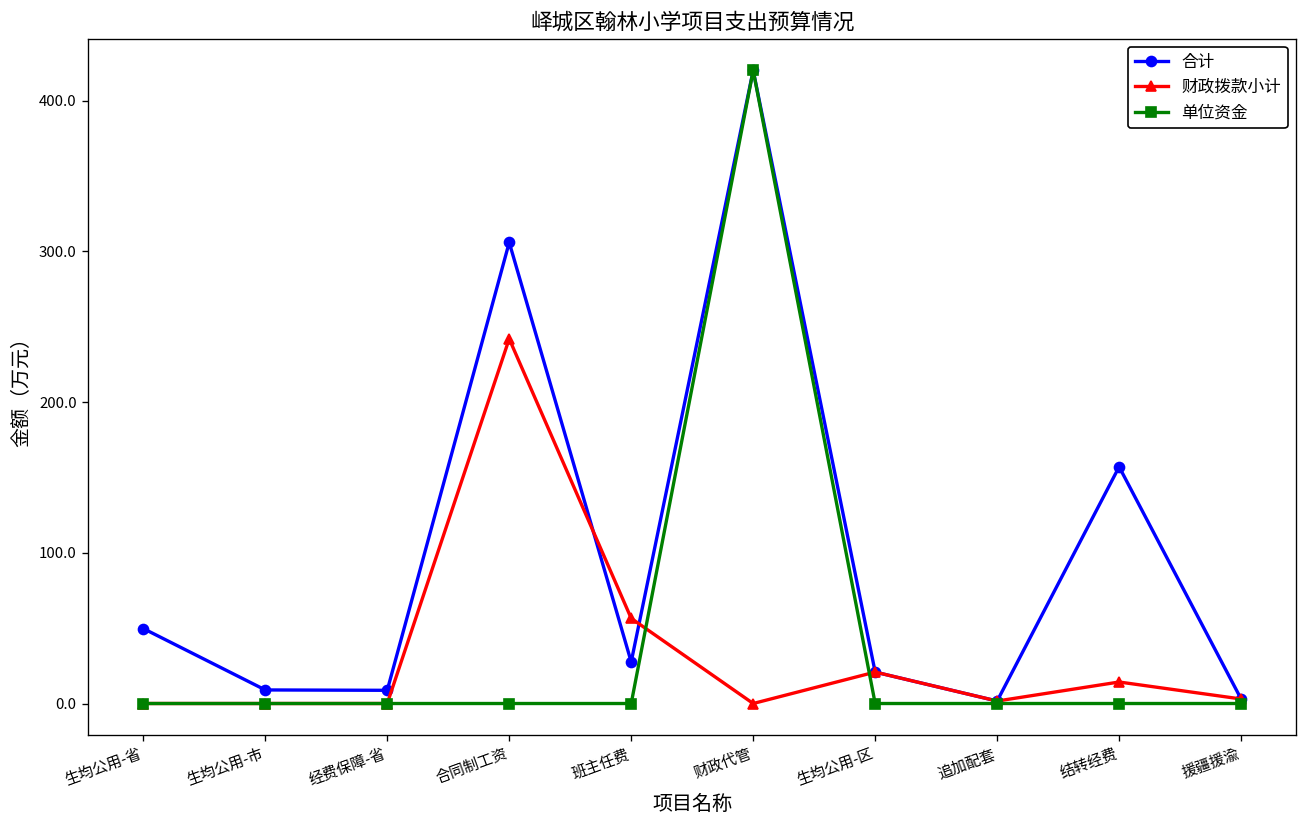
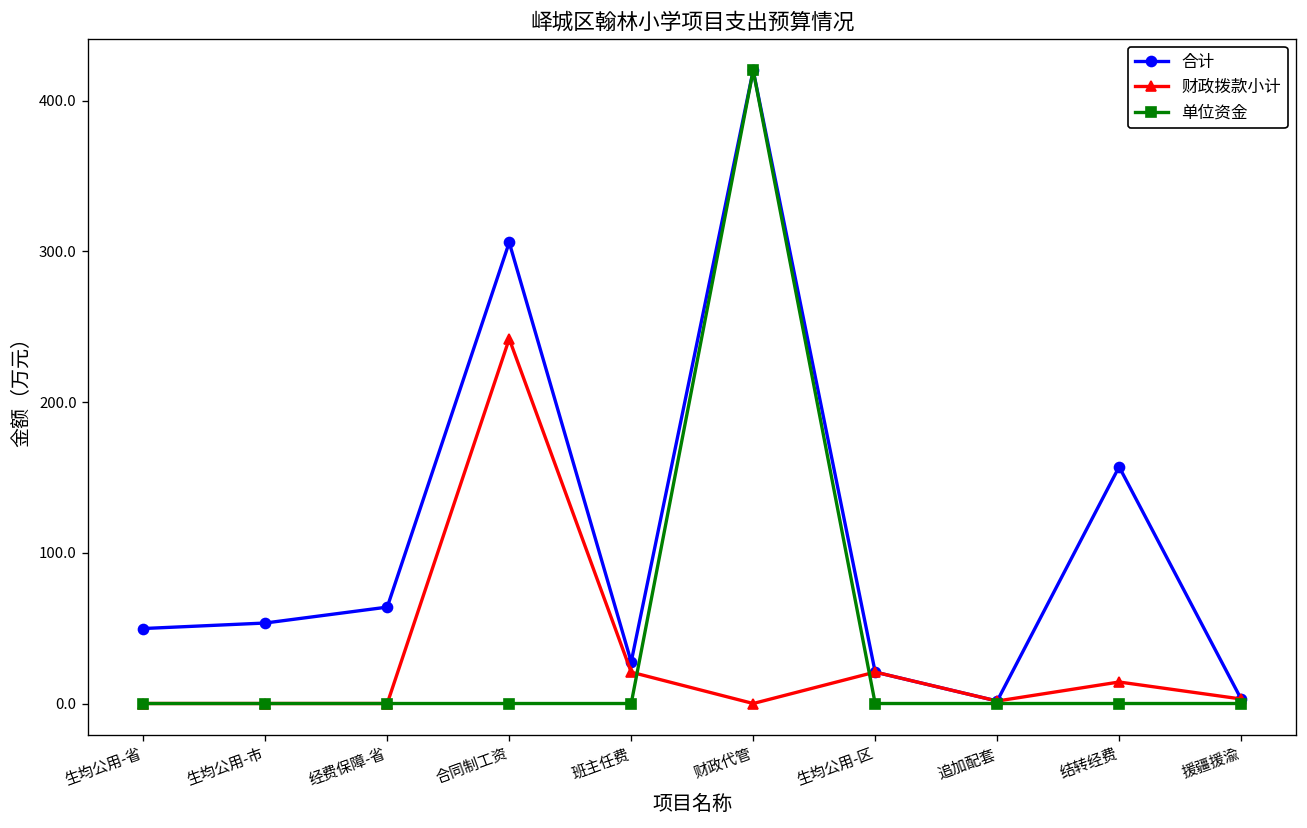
  {
    "合计": {
      "生均公用-省": 50,
-     "生均公用-市": 9,
-     "经费保障-省": 9,
+     "生均公用-市": 53,
+     "经费保障-省": 64,
      "合同制工资": 306,
      "班主任费": 28,
      "结转经费": 157
    },
    "财政拨款小计": {
      "合同制工资": 242,
-     "班主任费": 57,
+     "班主任费": 21,
      "财政代管": 0,
      "结转经费": 14
    },
    "单位资金": {
      "合同制工资": 0,
      "班主任费": 0,
      "生均公用-区": 0,
      "结转经费": 0,
      "援疆援渝": 0
    }
  }
